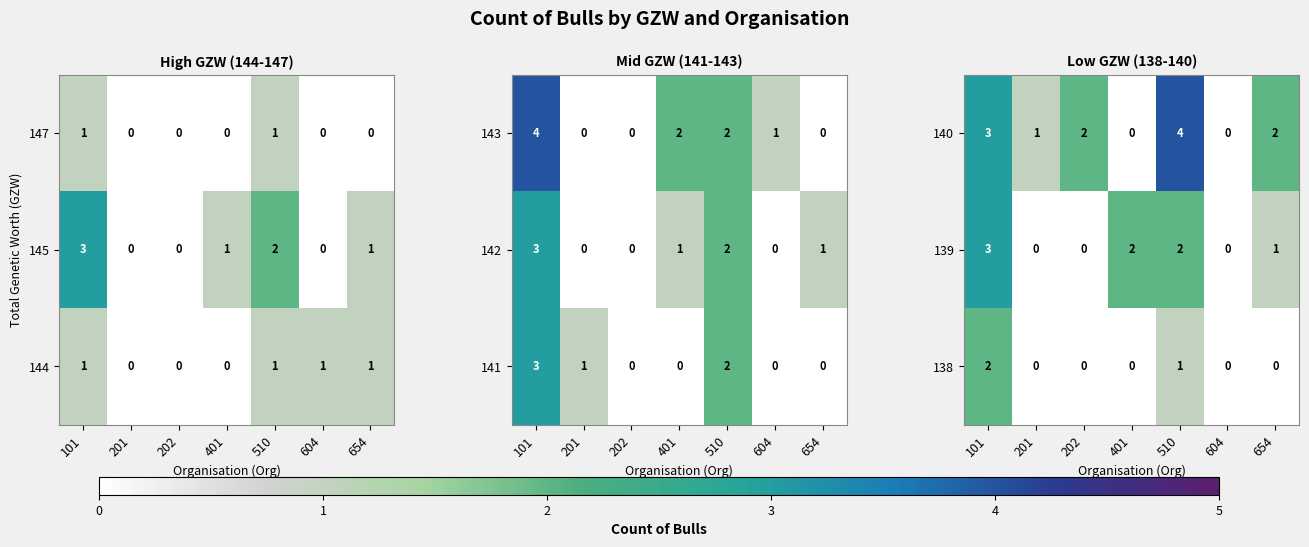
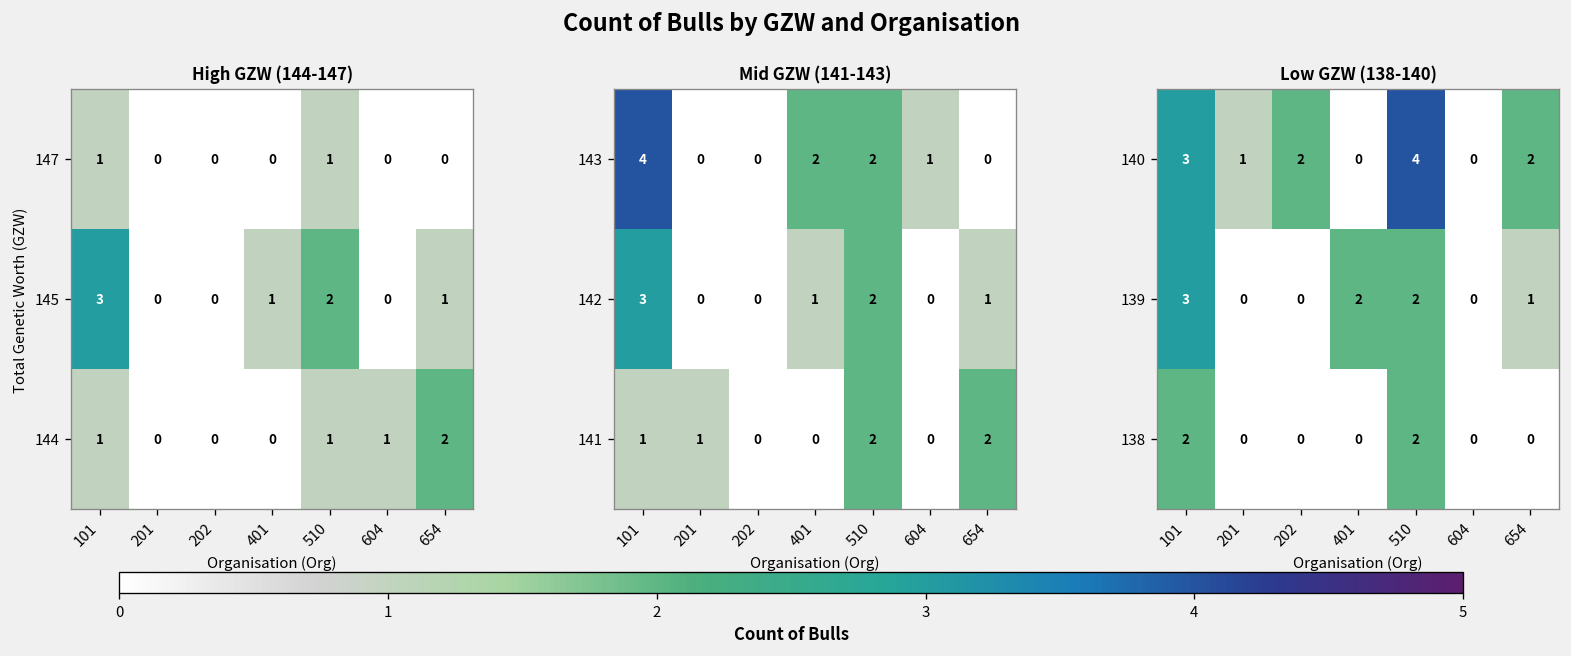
  {
    "High GZW (144-147)": {
      "147": {
        "101": 1,
        "201": 0,
        "202": 0,
        "401": 0,
        "510": 1,
        "604": 0,
        "654": 0
      },
      "145": {
        "101": 3,
        "201": 0,
        "202": 0,
        "401": 1,
        "510": 2,
        "604": 0,
        "654": 1
      },
      "144": {
        "101": 1,
        "201": 0,
        "202": 0,
        "401": 0,
        "510": 1,
        "604": 1,
-       "654": 1
+       "654": 2
      }
    },
    "Mid GZW (141-143)": {
      "143": {
        "101": 4,
        "201": 0,
        "202": 0,
        "401": 2,
        "510": 2,
        "604": 1,
        "654": 0
      },
      "142": {
        "101": 3,
        "201": 0,
        "202": 0,
        "401": 1,
        "510": 2,
        "604": 0,
        "654": 1
      },
      "141": {
-       "101": 3,
+       "101": 1,
        "201": 1,
        "202": 0,
        "401": 0,
        "510": 2,
        "604": 0,
-       "654": 0
+       "654": 2
      }
    },
    "Low GZW (138-140)": {
      "140": {
        "101": 3,
        "201": 1,
        "202": 2,
        "401": 0,
        "510": 4,
        "604": 0,
        "654": 2
      },
      "139": {
        "101": 3,
        "201": 0,
        "202": 0,
        "401": 2,
        "510": 2,
        "604": 0,
        "654": 1
      },
      "138": {
        "101": 2,
        "201": 0,
        "202": 0,
        "401": 0,
-       "510": 1,
+       "510": 2,
        "604": 0,
        "654": 0
      }
    }
  }
